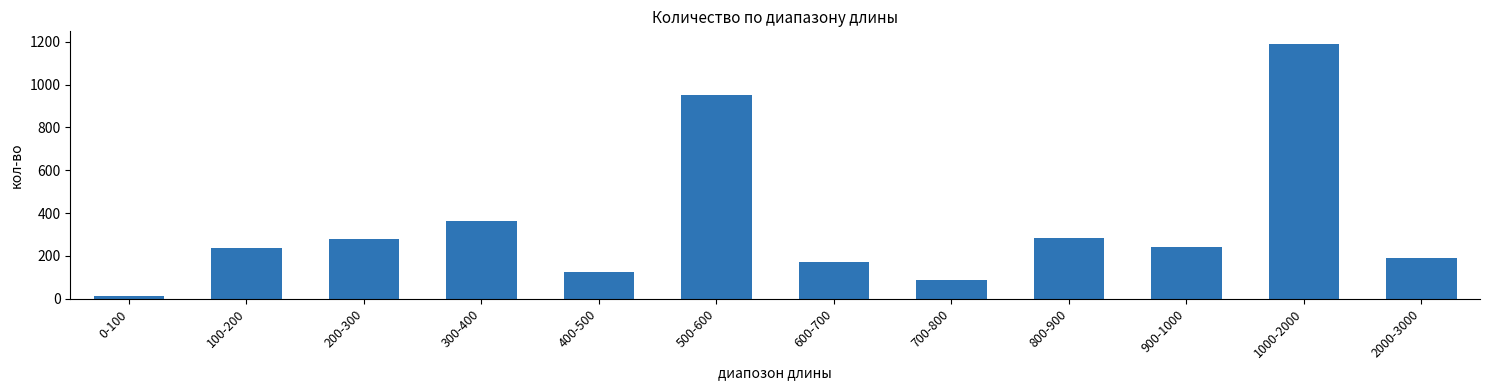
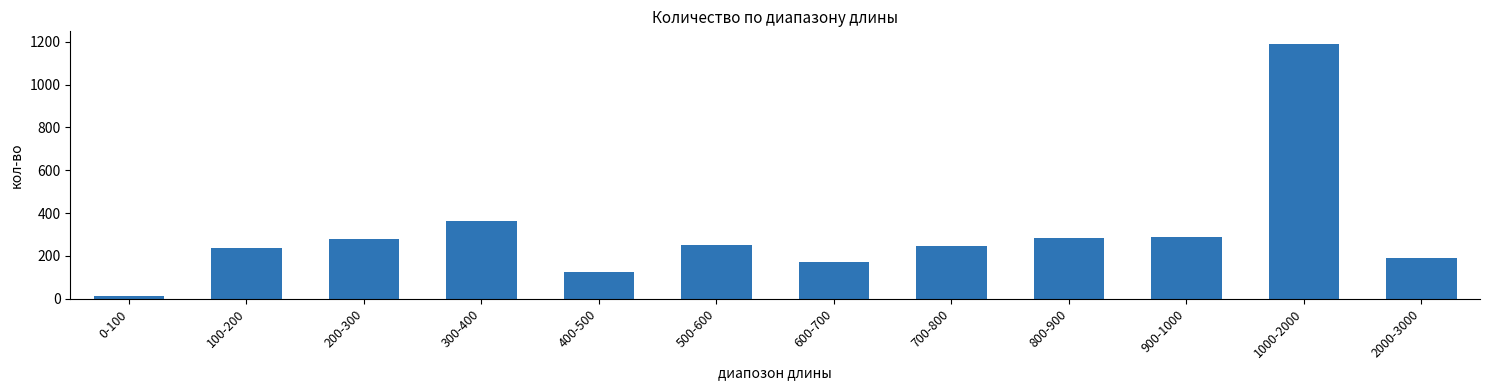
  {
    "100-200": 240,
    "200-300": 280,
    "300-400": 360,
    "400-500": 120,
-   "500-600": 950,
+   "500-600": 250,
    "600-700": 170,
-   "700-800": 90,
+   "700-800": 250,
    "800-900": 290,
-   "900-1000": 240,
+   "900-1000": 290,
    "1000-2000": 1190,
    "2000-3000": 190
  }
